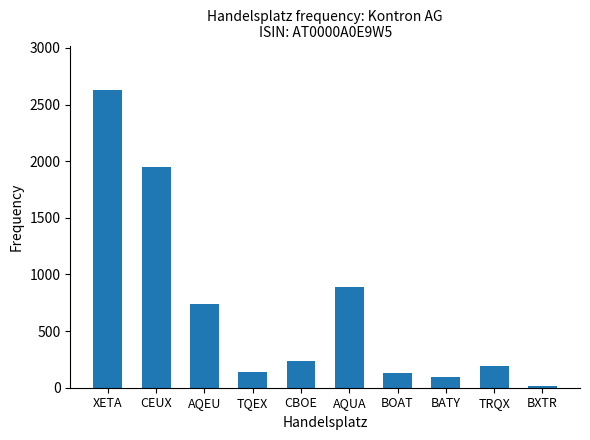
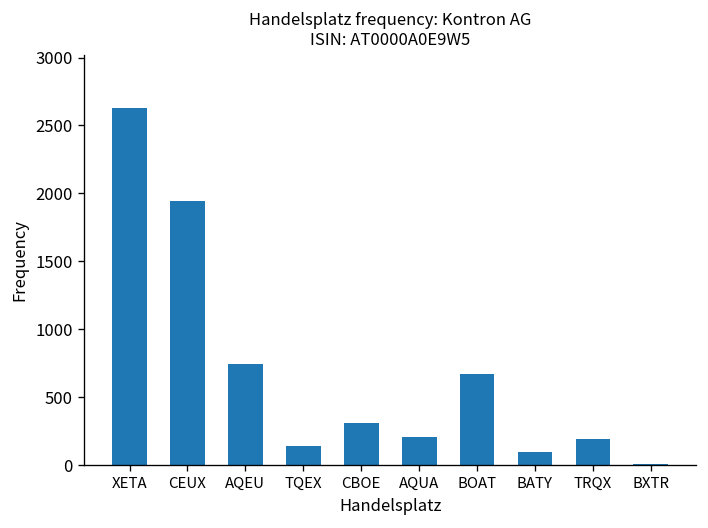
  {
    "XETA": 2630,
    "CEUX": 1950,
    "AQEU": 740,
    "TQEX": 140,
-   "CBOE": 240,
-   "AQUA": 890,
-   "BOAT": 130,
+   "CBOE": 310,
+   "AQUA": 210,
+   "BOAT": 670,
    "BATY": 100,
    "TRQX": 190
  }
